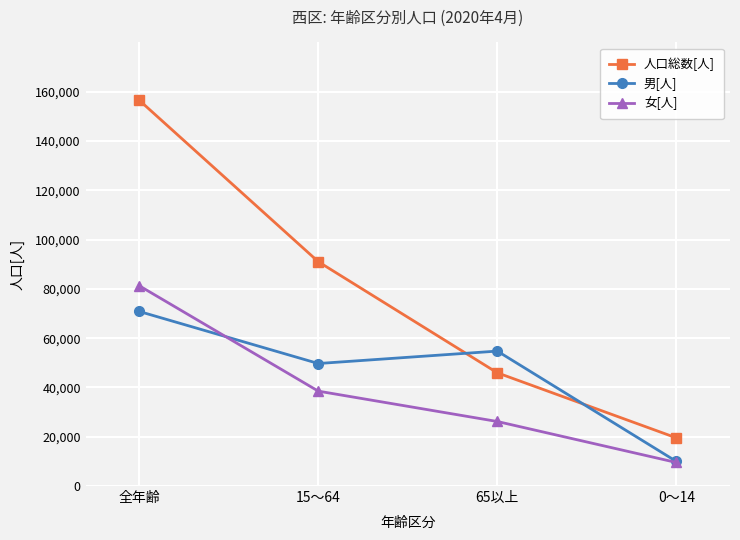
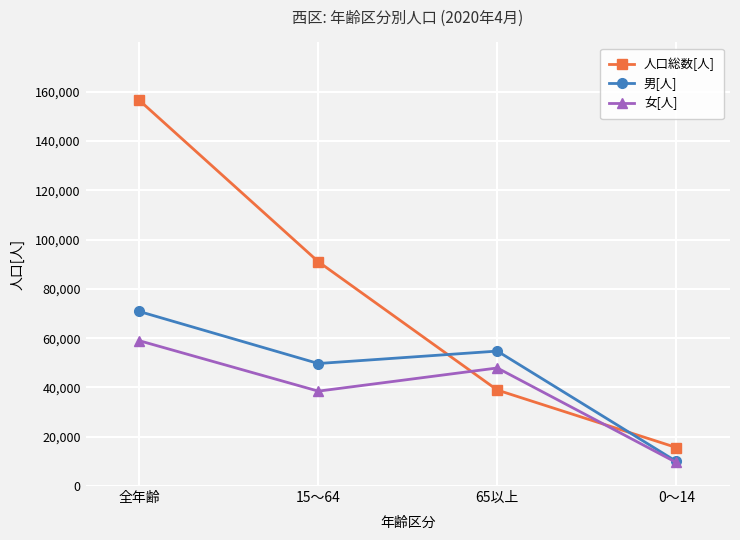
  {
    "人口総数[人]": {
      "全年齢": "157,000",
      "15～64": "91,000",
-     "65以上": "46,000",
-     "0～14": "20,000"
+     "65以上": "39,000",
+     "0～14": "16,000"
    },
    "男[人]": {
      "全年齢": "71,000",
      "15～64": "50,000",
      "65以上": "55,000"
    },
    "女[人]": {
-     "全年齢": "81,000",
+     "全年齢": "59,000",
      "15～64": "39,000",
-     "65以上": "26,000"
+     "65以上": "48,000"
    }
  }
